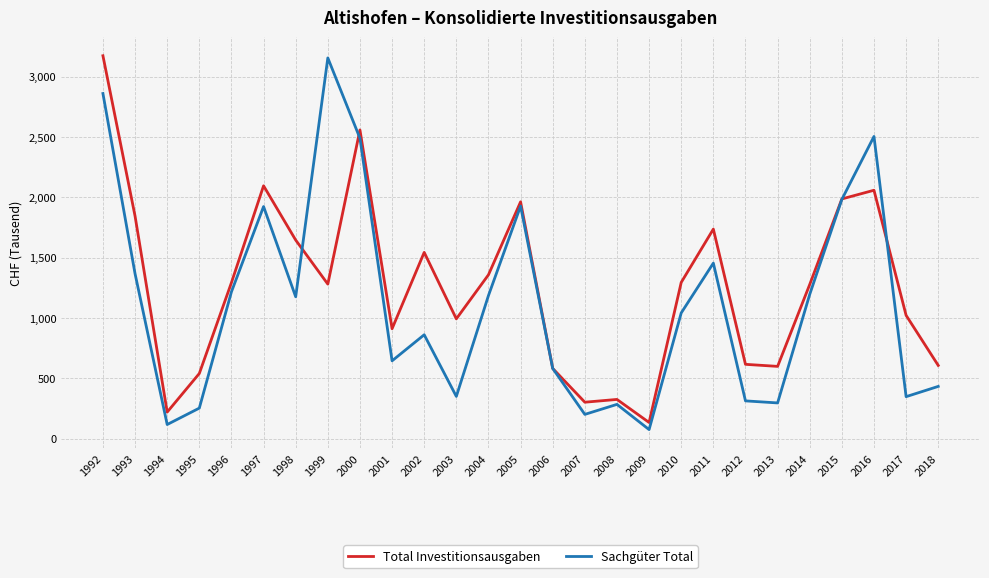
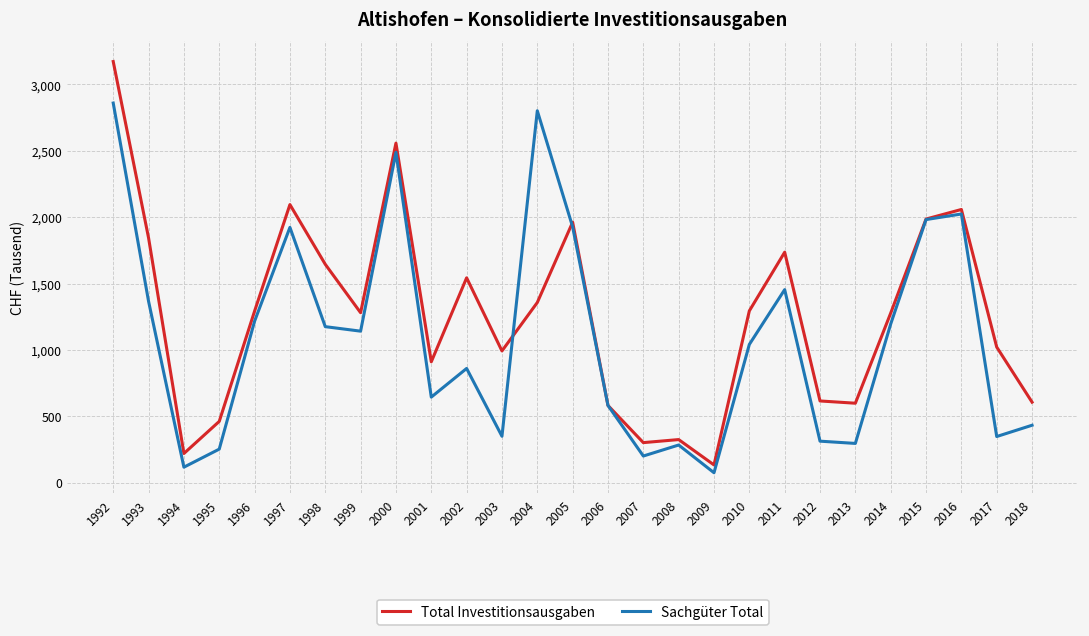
  {
    "Total Investitionsausgaben": {
      "1992": "3,170",
      "1993": "1,840",
      "1994": "220",
-     "1995": "540",
+     "1995": "460",
      "1996": "1,290",
      "1997": "2,100",
      "1998": "1,650",
      "1999": "1,280",
      "2000": "2,560",
      "2001": "910",
      "2002": "1,540",
      "2003": "990",
      "2004": "1,360",
      "2005": "1,960",
      "2007": "300",
      "2008": "320",
      "2009": "130",
      "2010": "1,290",
      "2011": "1,740",
      "2012": "620",
      "2013": "600",
      "2014": "1,280",
      "2016": "2,060",
      "2017": "1,020",
      "2018": "610"
    },
    "Sachgüter Total": {
      "1992": "2,860",
      "1993": "1,370",
      "1994": "120",
      "1995": "250",
      "1996": "1,220",
      "1997": "1,920",
      "1998": "1,180",
-     "1999": "3,160",
+     "1999": "1,140",
      "2000": "2,490",
      "2001": "640",
      "2002": "860",
      "2003": "350",
-     "2004": "1,190",
+     "2004": "2,800",
      "2005": "1,930",
      "2007": "200",
      "2008": "280",
      "2009": "70",
      "2010": "1,040",
      "2011": "1,450",
      "2012": "310",
      "2013": "300",
      "2014": "1,200",
-     "2016": "2,500",
+     "2016": "2,020",
      "2017": "350",
      "2018": "430"
    }
  }
